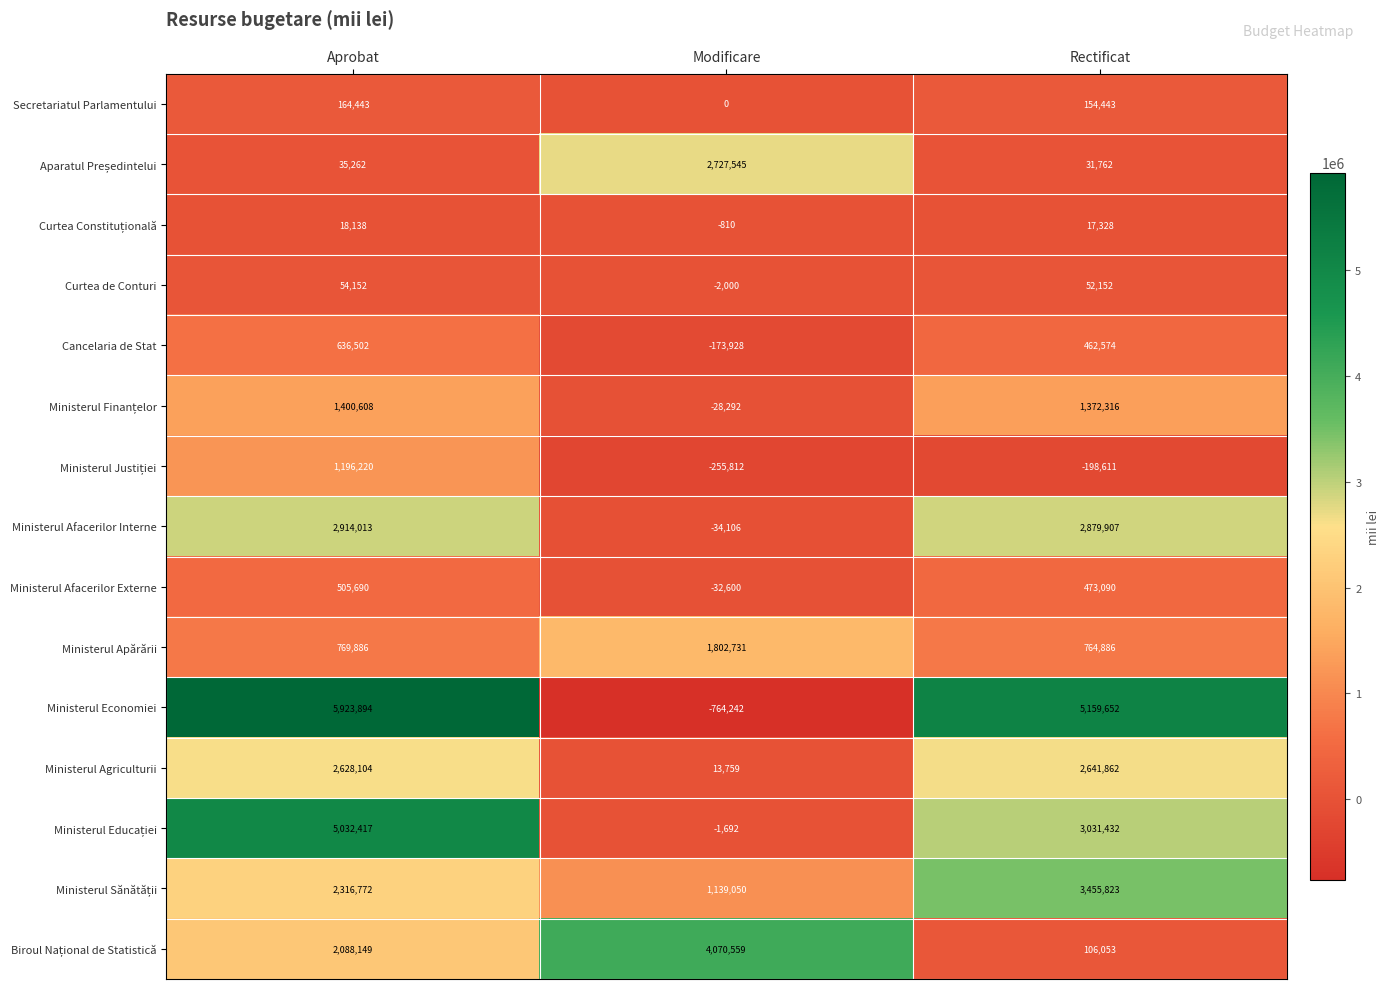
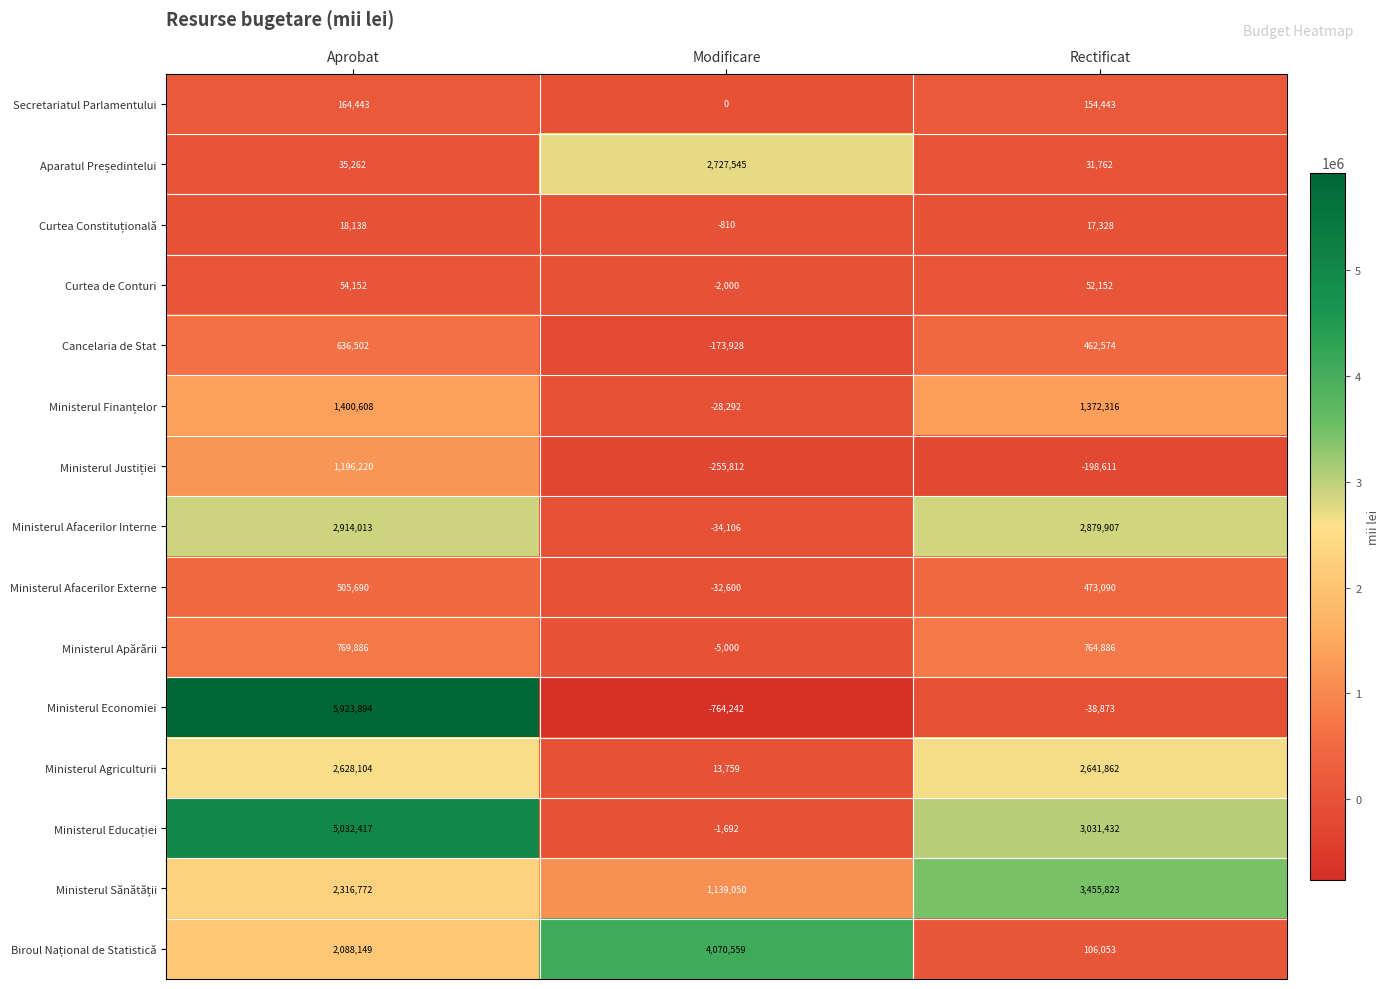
  {
    "Secretariatul Parlamentului": {
      "Aprobat": "164,443",
      "Modificare": "0",
      "Rectificat": "154,443"
    },
    "Aparatul Președintelui": {
      "Aprobat": "35,262",
      "Modificare": "2,727,545",
      "Rectificat": "31,762"
    },
    "Curtea Constituțională": {
      "Aprobat": "18,138",
      "Modificare": "-810",
      "Rectificat": "17,328"
    },
    "Curtea de Conturi": {
      "Aprobat": "54,152",
      "Modificare": "-2,000",
      "Rectificat": "52,152"
    },
    "Cancelaria de Stat": {
      "Aprobat": "636,502",
      "Modificare": "-173,928",
      "Rectificat": "462,574"
    },
    "Ministerul Finanțelor": {
      "Aprobat": "1,400,608",
      "Modificare": "-28,292",
      "Rectificat": "1,372,316"
    },
    "Ministerul Justiției": {
      "Aprobat": "1,196,220",
      "Modificare": "-255,812",
      "Rectificat": "-198,611"
    },
    "Ministerul Afacerilor Interne": {
      "Aprobat": "2,914,013",
      "Modificare": "-34,106",
      "Rectificat": "2,879,907"
    },
    "Ministerul Afacerilor Externe": {
      "Aprobat": "505,690",
      "Modificare": "-32,600",
      "Rectificat": "473,090"
    },
    "Ministerul Apărării": {
      "Aprobat": "769,886",
-     "Modificare": "1,802,731",
+     "Modificare": "-5,000",
      "Rectificat": "764,886"
    },
    "Ministerul Economiei": {
      "Aprobat": "5,923,894",
      "Modificare": "-764,242",
-     "Rectificat": "5,159,652"
+     "Rectificat": "-38,873"
    },
    "Ministerul Agriculturii": {
      "Aprobat": "2,628,104",
      "Modificare": "13,759",
      "Rectificat": "2,641,862"
    },
    "Ministerul Educației": {
      "Aprobat": "5,032,417",
      "Modificare": "-1,692",
      "Rectificat": "3,031,432"
    },
    "Ministerul Sănătății": {
      "Aprobat": "2,316,772",
      "Modificare": "1,139,050",
      "Rectificat": "3,455,823"
    },
    "Biroul Național de Statistică": {
      "Aprobat": "2,088,149",
      "Modificare": "4,070,559",
      "Rectificat": "106,053"
    }
  }
